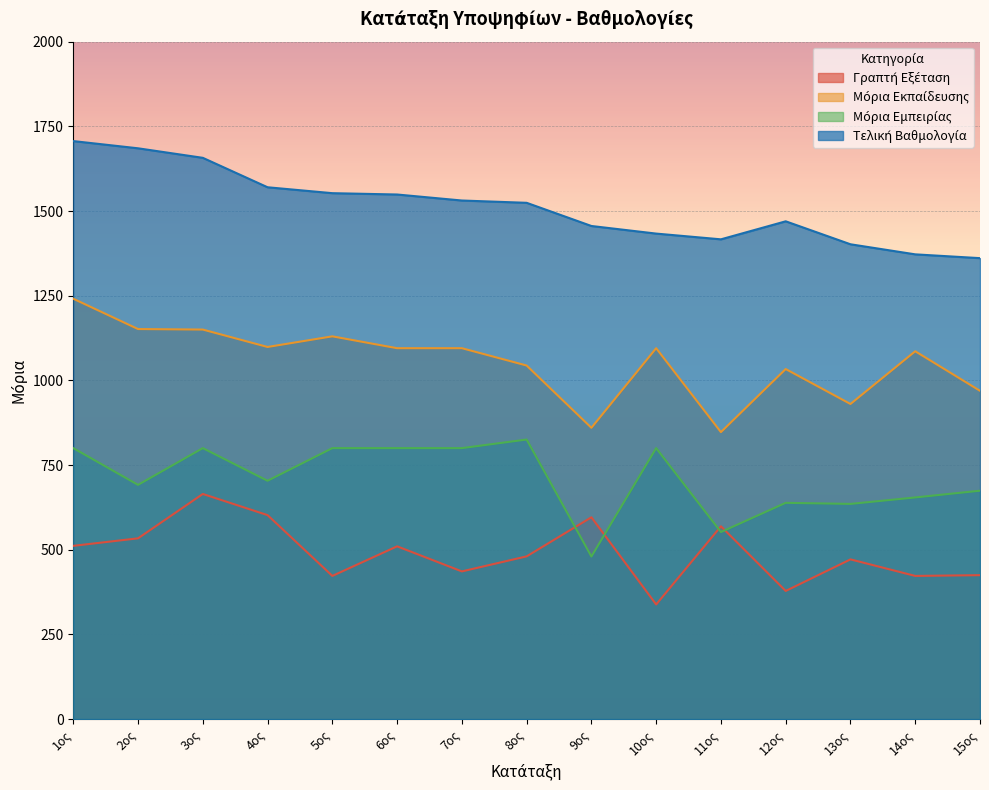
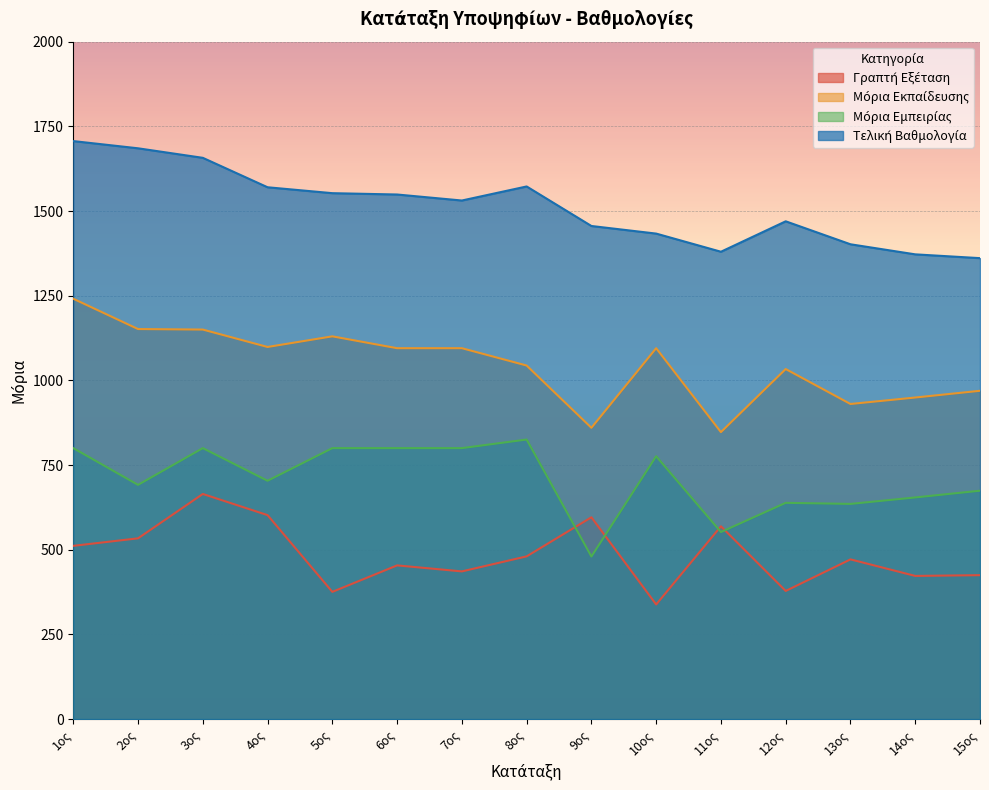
  {
    "Γραπτή Εξέταση": {
      "1ος": 510,
      "2ος": 530,
      "3ος": 660,
      "4ος": 600,
-     "5ος": 420,
-     "6ος": 510,
+     "5ος": 380,
+     "6ος": 450,
      "7ος": 440,
      "8ος": 480,
      "9ος": 600,
      "10ος": 340,
      "11ος": 570,
      "12ος": 380,
      "13ος": 470,
      "14ος": 420,
      "15ος": 420
    },
    "Μόρια Εκπαίδευσης": {
      "1ος": 1240,
      "2ος": 1150,
      "3ος": 1150,
      "4ος": 1100,
      "5ος": 1130,
      "6ος": 1100,
      "7ος": 1100,
      "8ος": 1040,
      "9ος": 860,
      "10ος": 1100,
      "11ος": 850,
      "12ος": 1030,
      "13ος": 930,
-     "14ος": 1090,
+     "14ος": 950,
      "15ος": 970
    },
    "Μόρια Εμπειρίας": {
      "1ος": 800,
      "2ος": 690,
      "3ος": 800,
      "4ος": 700,
      "5ος": 800,
      "6ος": 800,
      "7ος": 800,
      "8ος": 830,
      "9ος": 480,
-     "10ος": 800,
+     "10ος": 780,
      "11ος": 550,
      "12ος": 640,
      "13ος": 640,
      "14ος": 650,
      "15ος": 670
    },
    "Τελική Βαθμολογία": {
      "1ος": 1710,
      "2ος": 1690,
      "3ος": 1660,
      "4ος": 1570,
      "5ος": 1550,
      "6ος": 1550,
      "7ος": 1530,
-     "8ος": 1520,
+     "8ος": 1570,
      "9ος": 1460,
      "10ος": 1430,
-     "11ος": 1420,
+     "11ος": 1380,
      "12ος": 1470,
      "13ος": 1400,
      "14ος": 1370,
      "15ος": 1360
    }
  }
